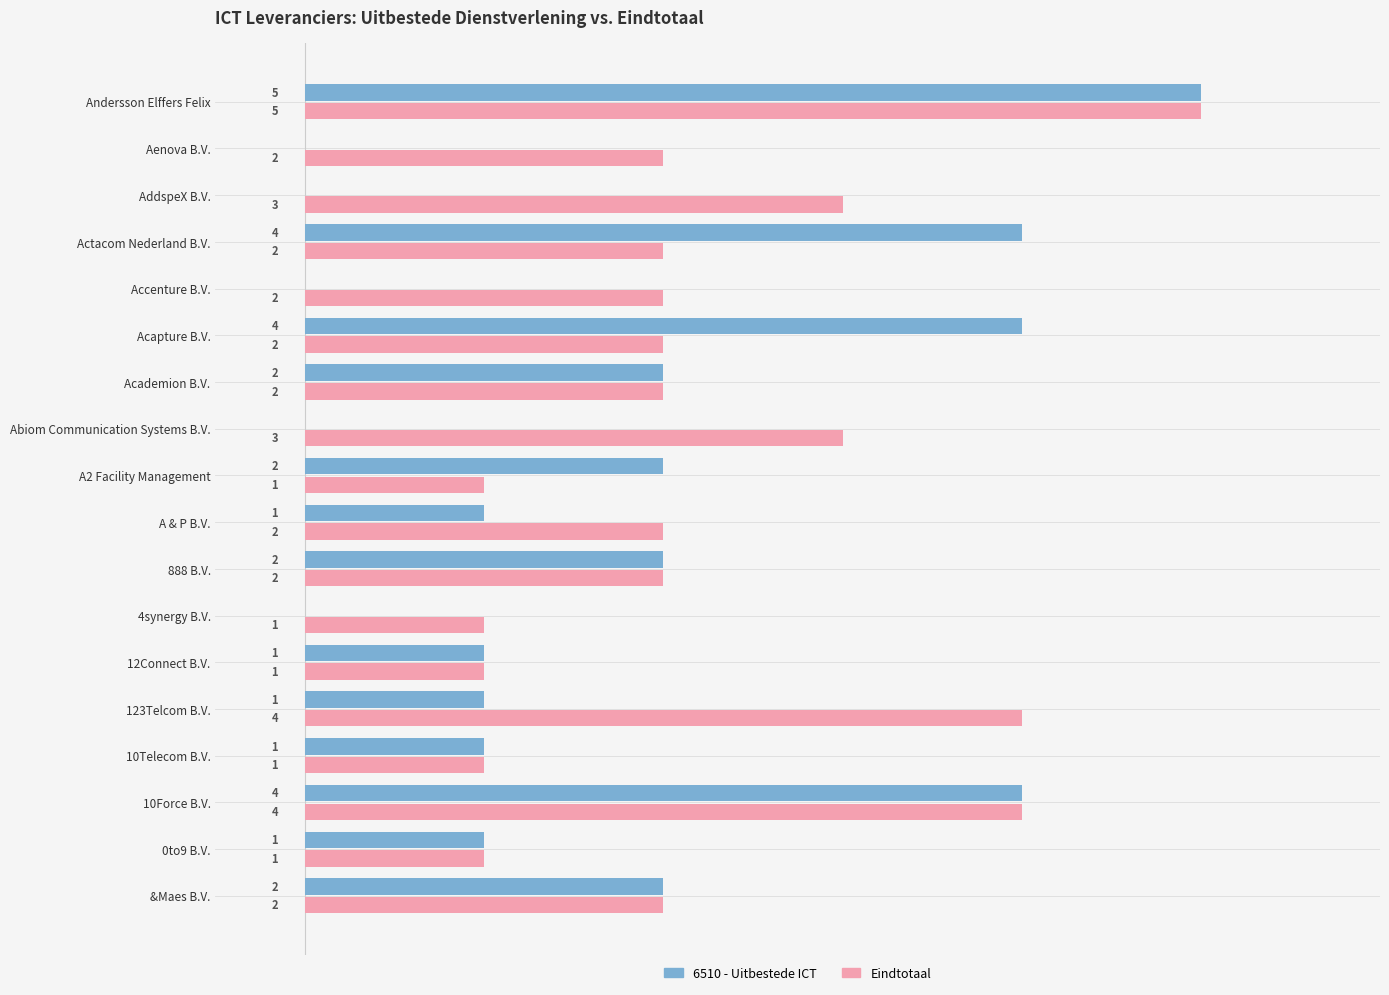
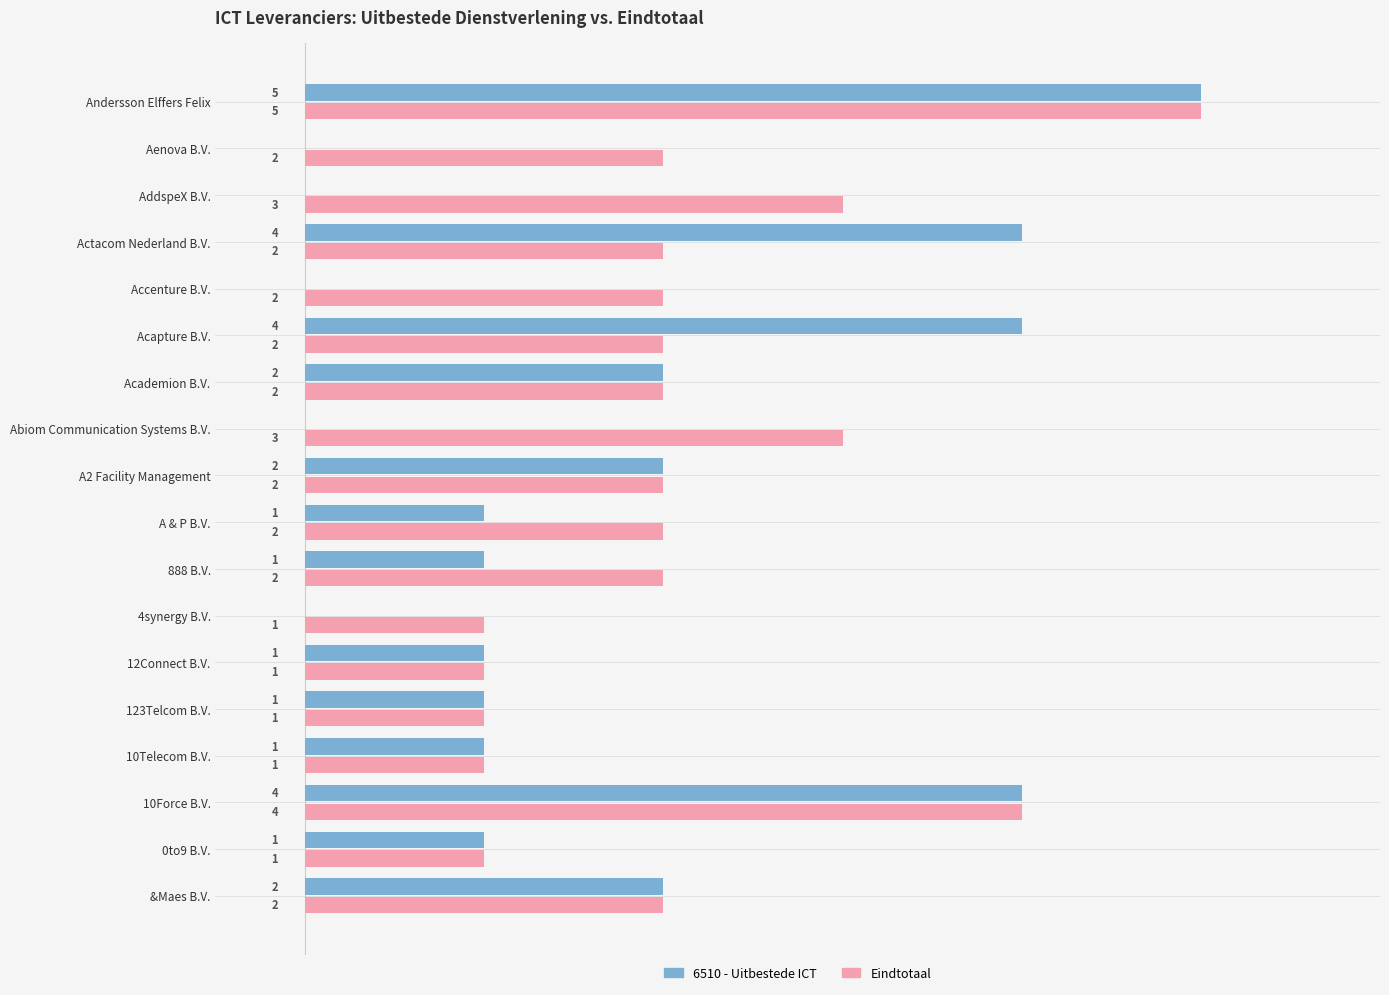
  {
    "6510 - Uitbestede ICT": {
-     "888 B.V.": 2
+     "888 B.V.": 1
    },
    "Eindtotaal": {
-     "A2 Facility Management": 1,
-     "123Telcom B.V.": 4
+     "A2 Facility Management": 2,
+     "123Telcom B.V.": 1
    }
  }
